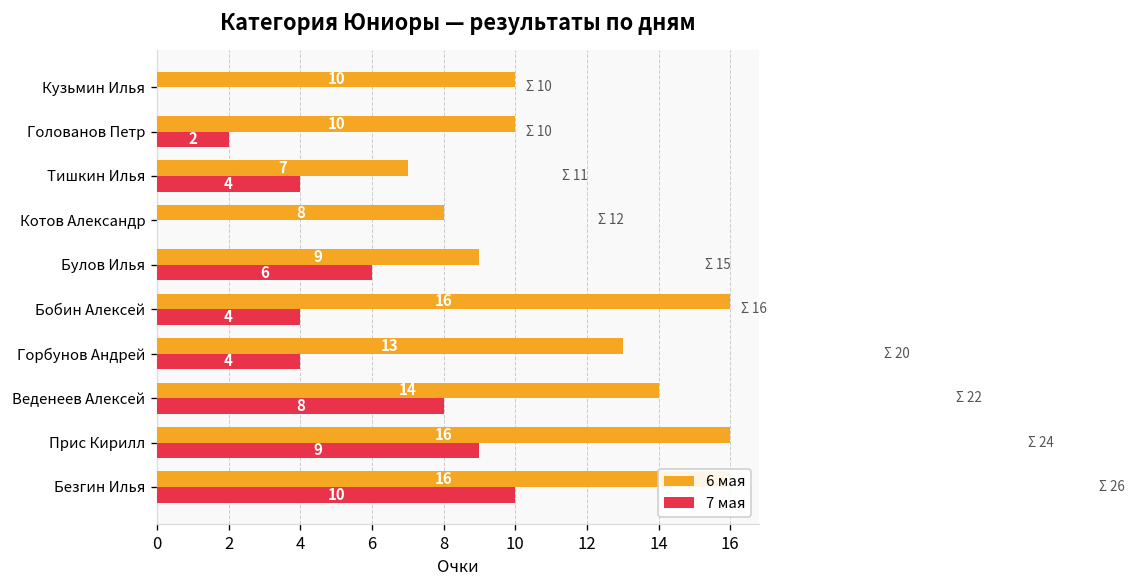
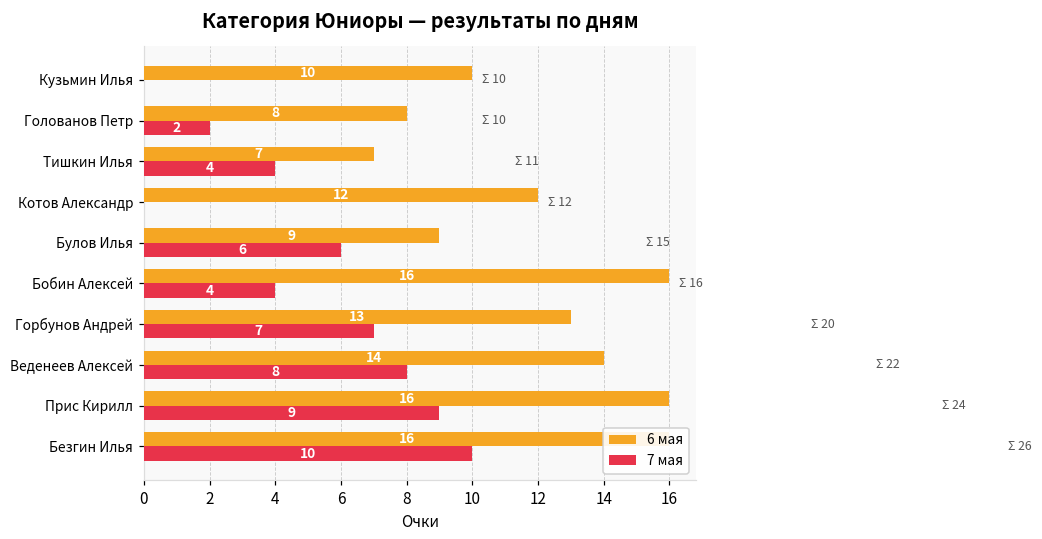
  {
    "6 мая": {
      "Кузьмин Илья": 10,
-     "Голованов Петр": 10,
+     "Голованов Петр": 8,
      "Тишкин Илья": 7,
-     "Котов Александр": 8,
+     "Котов Александр": 12,
      "Булов Илья": 9,
      "Бобин Алексей": 16,
      "Горбунов Андрей": 13,
      "Веденеев Алексей": 14,
      "Прис Кирилл": 16
    },
    "7 мая": {
      "Голованов Петр": 2,
      "Тишкин Илья": 4,
      "Булов Илья": 6,
      "Бобин Алексей": 4,
-     "Горбунов Андрей": 4,
+     "Горбунов Андрей": 7,
      "Веденеев Алексей": 8,
      "Прис Кирилл": 9,
      "Безгин Илья": 10
    }
  }
